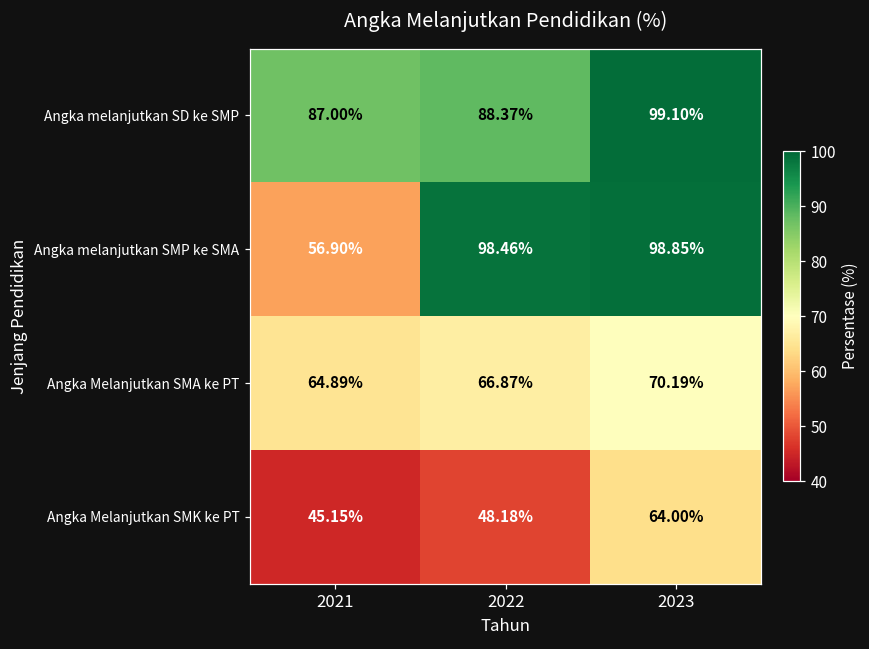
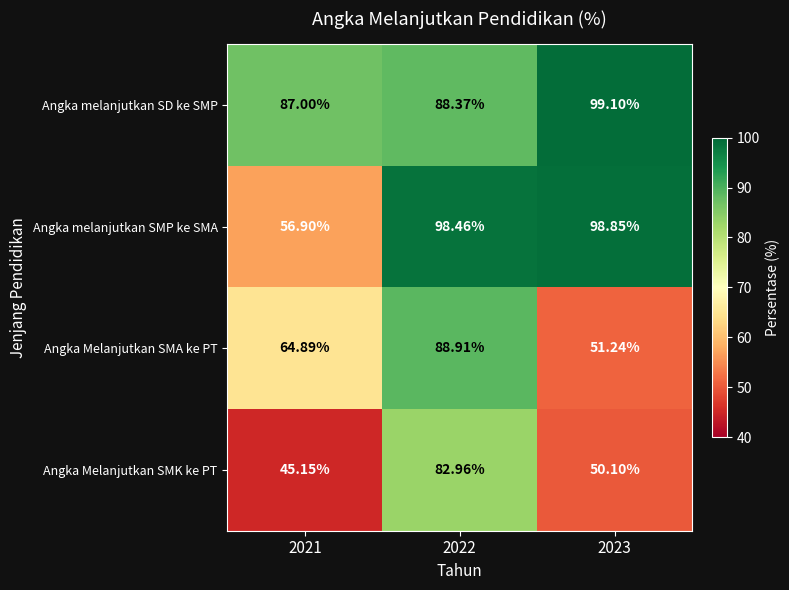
  {
    "Angka melanjutkan SD ke SMP": {
      "2021": "87.00%",
      "2022": "88.37%",
      "2023": "99.10%"
    },
    "Angka melanjutkan SMP ke SMA": {
      "2021": "56.90%",
      "2022": "98.46%",
      "2023": "98.85%"
    },
    "Angka Melanjutkan SMA ke PT": {
      "2021": "64.89%",
-     "2022": "66.87%",
-     "2023": "70.19%"
+     "2022": "88.91%",
+     "2023": "51.24%"
    },
    "Angka Melanjutkan SMK ke PT": {
      "2021": "45.15%",
-     "2022": "48.18%",
-     "2023": "64.00%"
+     "2022": "82.96%",
+     "2023": "50.10%"
    }
  }
